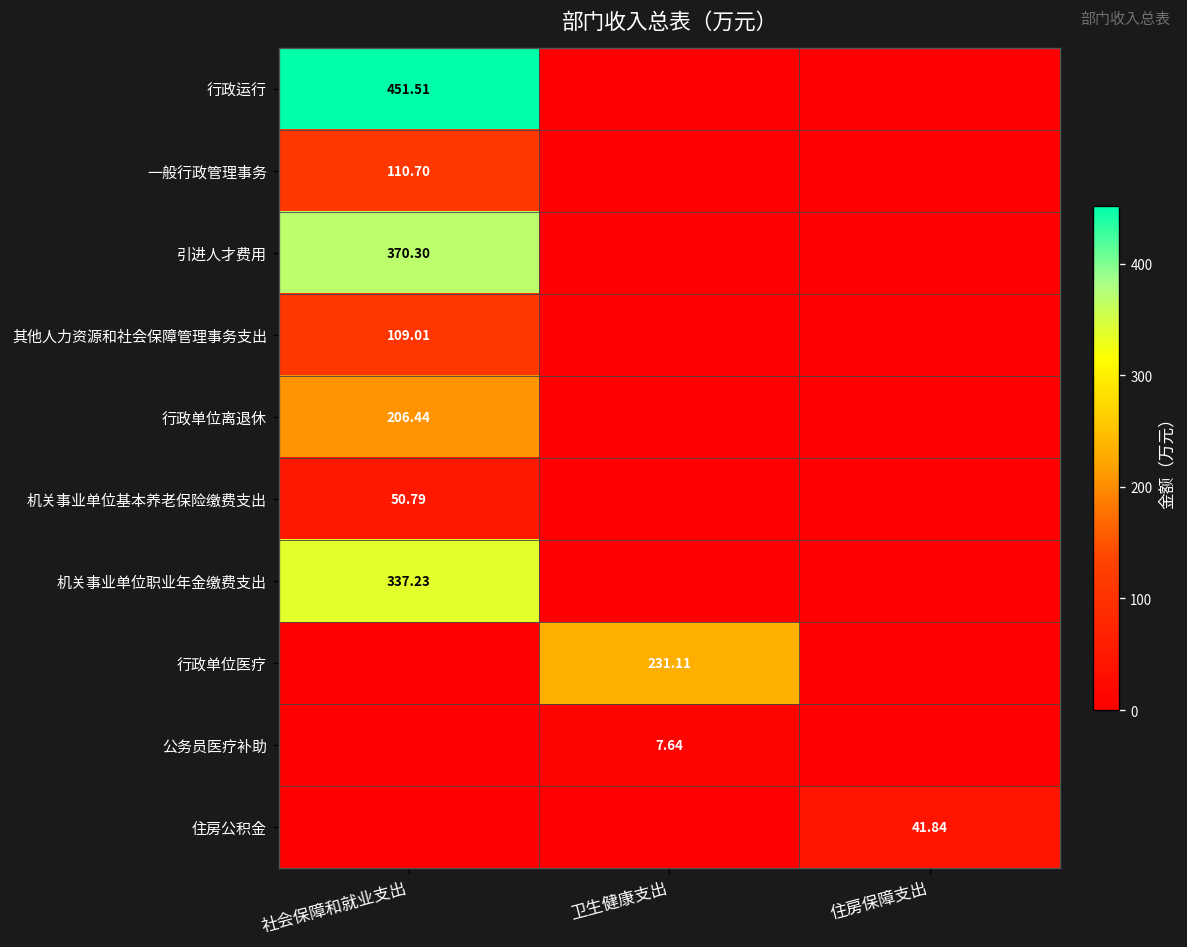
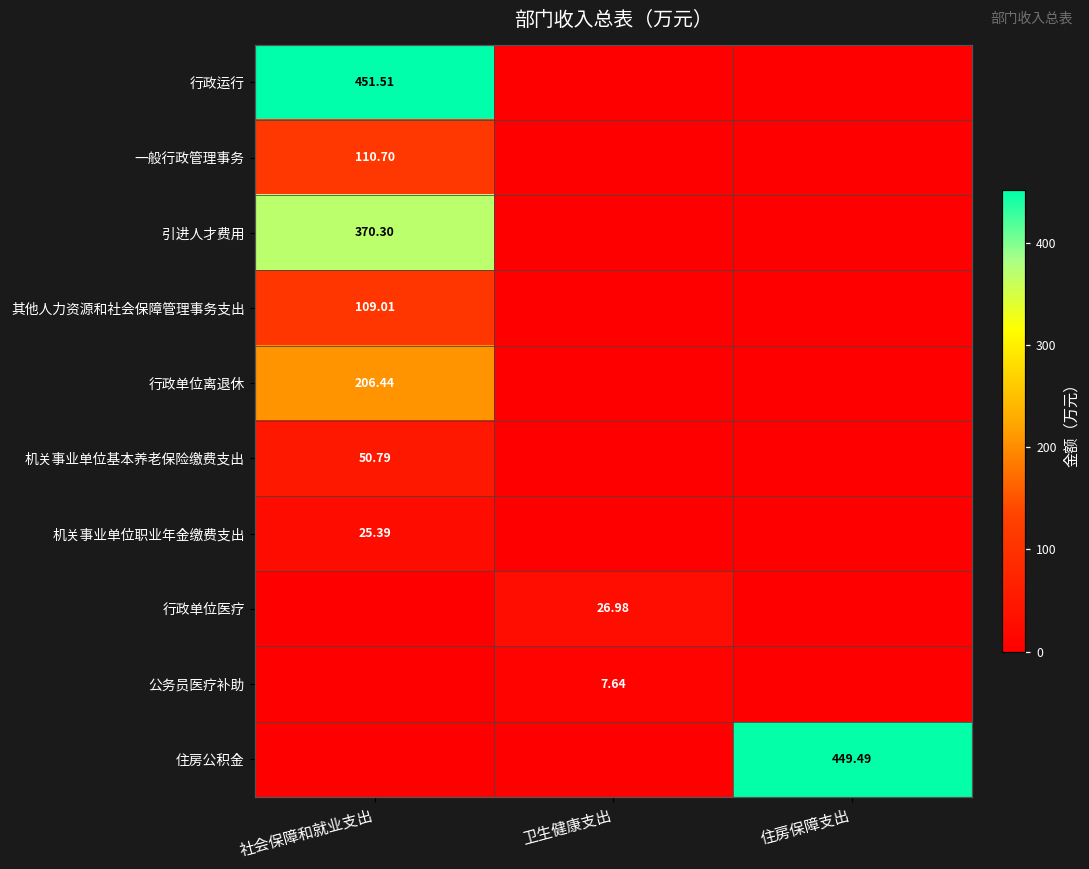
  {
    "行政运行": {
      "社会保障和就业支出": 451.51
    },
    "一般行政管理事务": {
      "社会保障和就业支出": 110.70
    },
    "引进人才费用": {
      "社会保障和就业支出": 370.30
    },
    "其他人力资源和社会保障管理事务支出": {
      "社会保障和就业支出": 109.01
    },
    "行政单位离退休": {
      "社会保障和就业支出": 206.44
    },
    "机关事业单位基本养老保险缴费支出": {
      "社会保障和就业支出": 50.79
    },
    "机关事业单位职业年金缴费支出": {
-     "社会保障和就业支出": 337.23
+     "社会保障和就业支出": 25.39
    },
    "行政单位医疗": {
-     "卫生健康支出": 231.11
+     "卫生健康支出": 26.98
    },
    "公务员医疗补助": {
      "卫生健康支出": 7.64
    },
    "住房公积金": {
-     "住房保障支出": 41.84
+     "住房保障支出": 449.49
    }
  }
